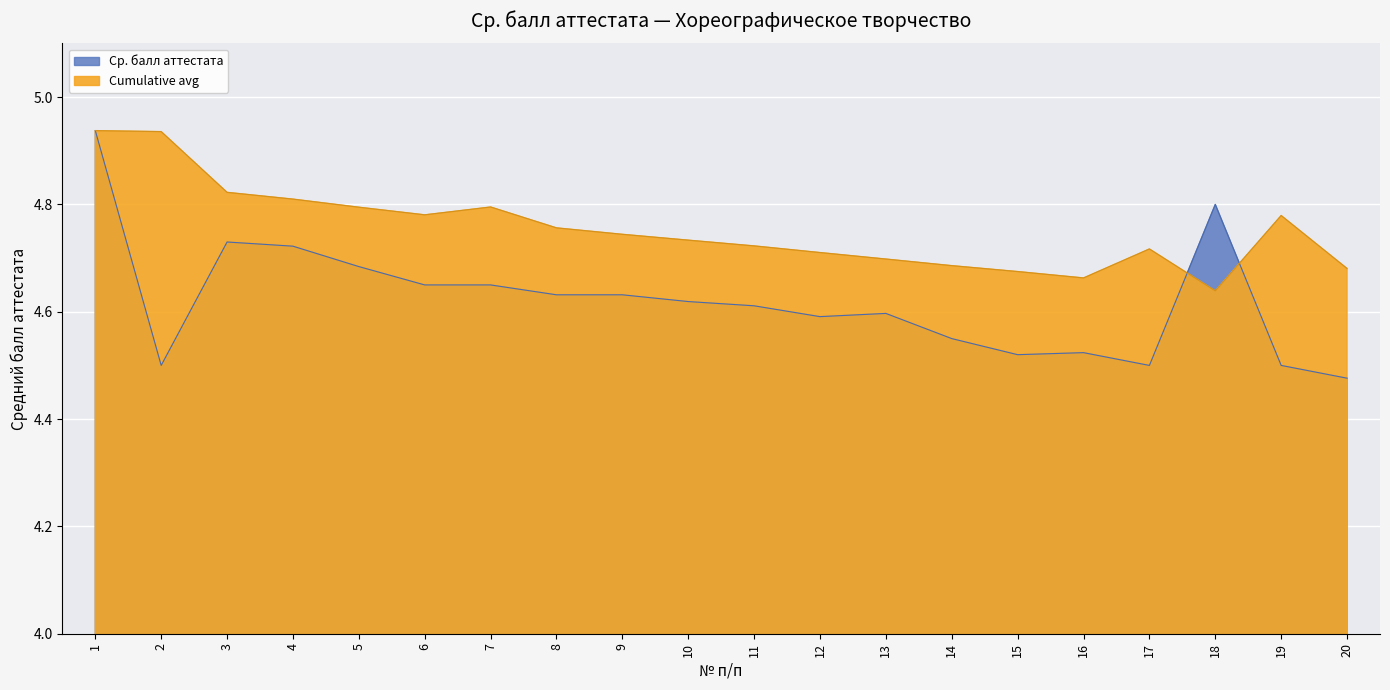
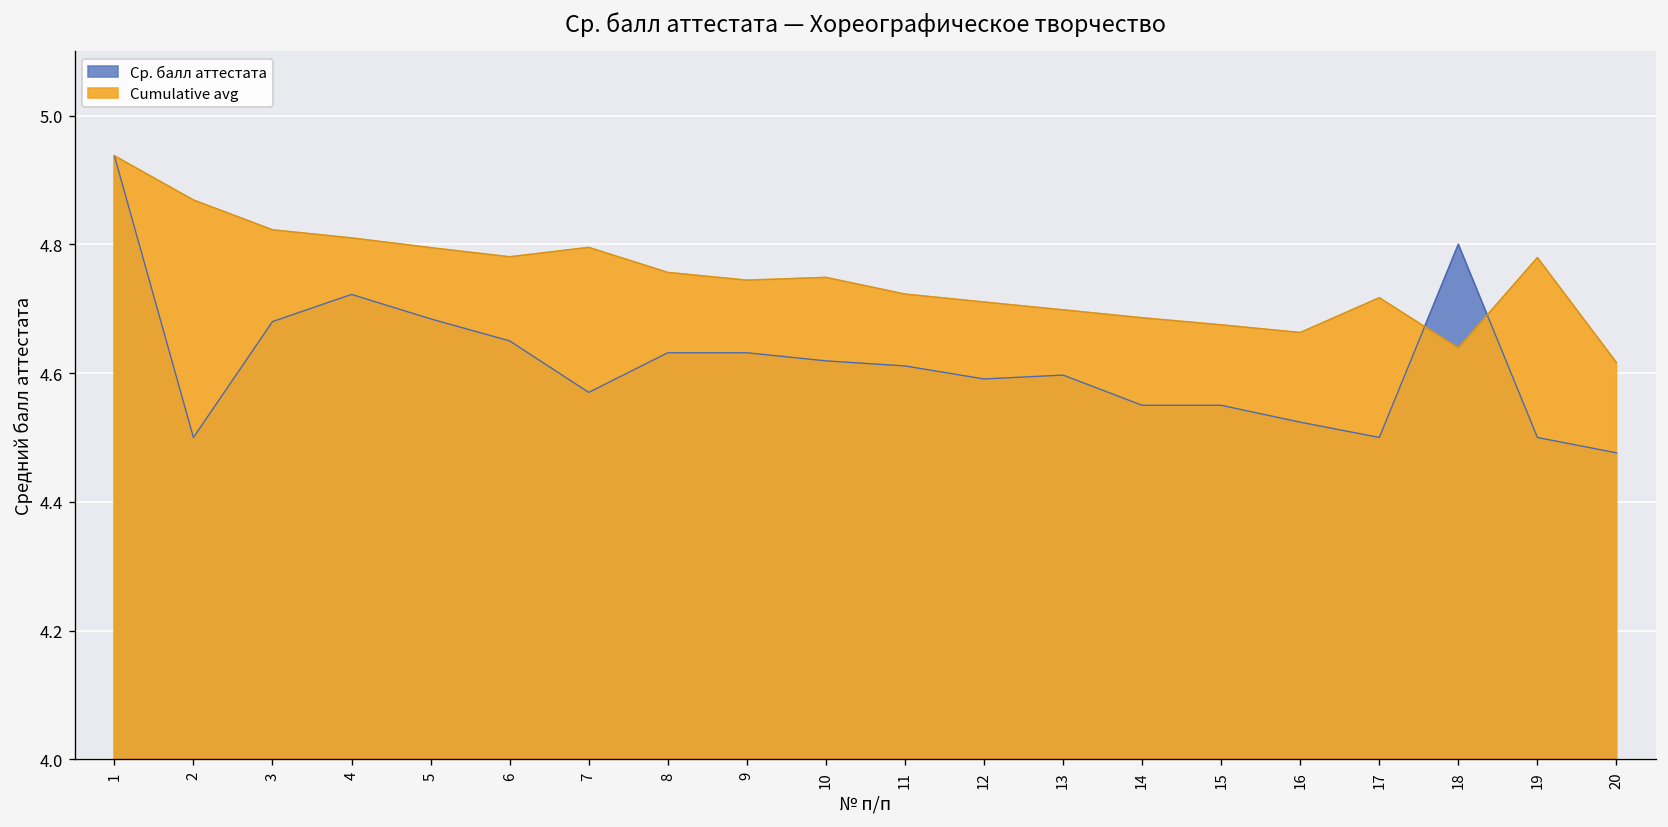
  {
    "Ср. балл аттестата": {
      "2": 4.50,
-     "3": 4.73,
+     "3": 4.68,
      "4": 4.72,
      "5": 4.68,
      "6": 4.65,
-     "7": 4.65,
+     "7": 4.57,
      "8": 4.63,
      "9": 4.63,
      "10": 4.62,
      "11": 4.61,
      "12": 4.59,
      "13": 4.60,
      "14": 4.55,
-     "15": 4.52,
+     "15": 4.55,
      "16": 4.52,
      "17": 4.50,
      "18": 4.80,
      "19": 4.50,
      "20": 4.48
    },
    "Cumulative avg": {
-     "2": 4.94,
+     "2": 4.87,
      "3": 4.82,
      "4": 4.81,
      "5": 4.79,
      "6": 4.78,
      "7": 4.80,
      "8": 4.76,
      "9": 4.74,
-     "10": 4.73,
+     "10": 4.75,
      "11": 4.72,
      "12": 4.71,
      "13": 4.70,
      "14": 4.69,
      "15": 4.67,
      "16": 4.66,
      "17": 4.72,
      "18": 4.64,
      "19": 4.78,
-     "20": 4.68
+     "20": 4.62
    }
  }
